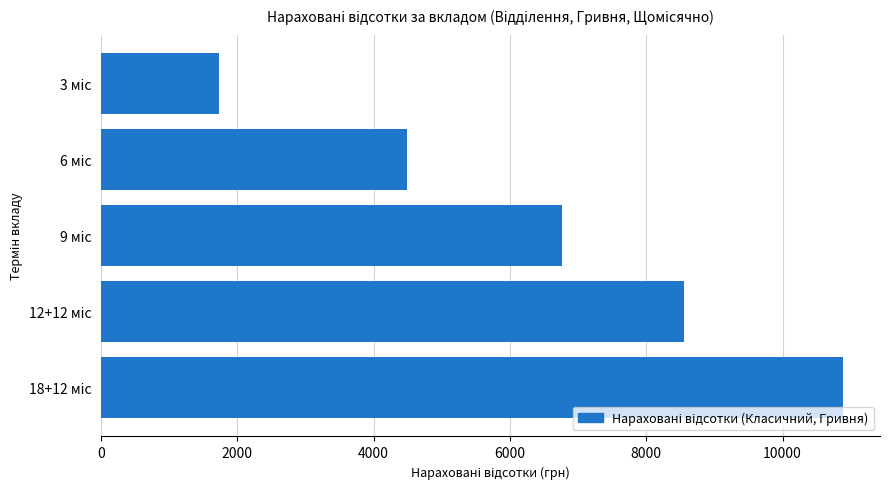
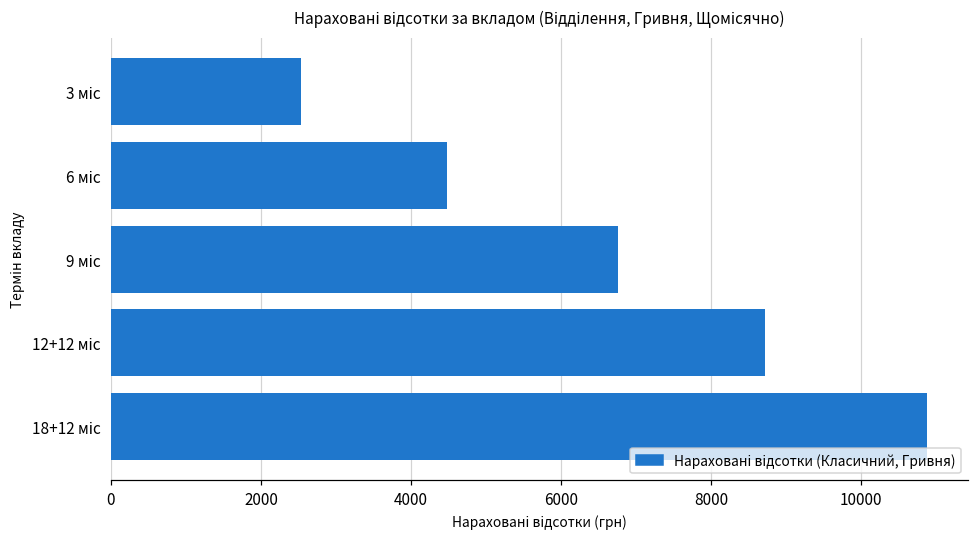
  {
-   "3 міс": 1700,
+   "3 міс": 2500,
    "6 міс": 4500,
    "9 міс": 6800,
-   "12+12 міс": 8600,
+   "12+12 міс": 8700,
    "18+12 міс": 10900
  }
